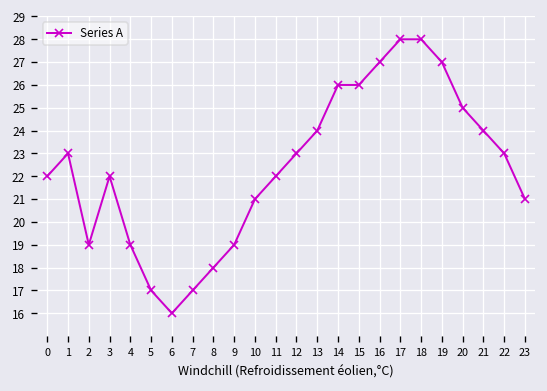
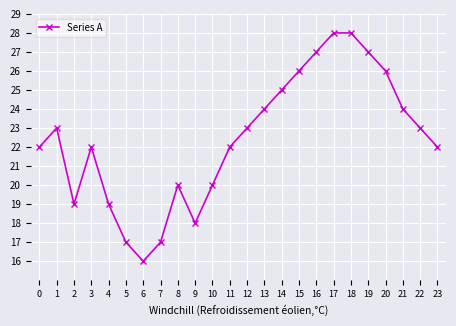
  {
    "0": 22,
    "1": 23,
    "2": 19,
    "3": 22,
    "4": 19,
    "5": 17,
    "6": 16,
    "7": 17,
-   "8": 18,
-   "9": 19,
-   "10": 21,
+   "8": 20,
+   "9": 18,
+   "10": 20,
    "11": 22,
    "12": 23,
    "13": 24,
-   "14": 26,
+   "14": 25,
    "15": 26,
    "16": 27,
    "17": 28,
    "18": 28,
    "19": 27,
-   "20": 25,
+   "20": 26,
    "21": 24,
    "22": 23,
-   "23": 21
+   "23": 22
  }
